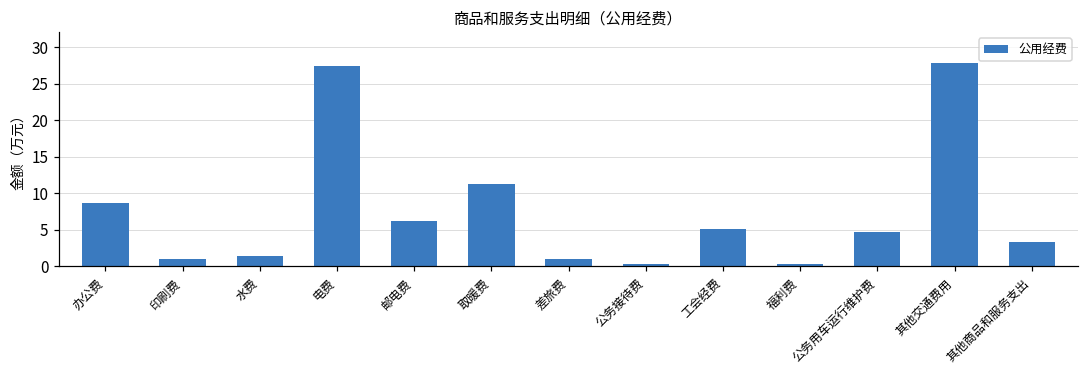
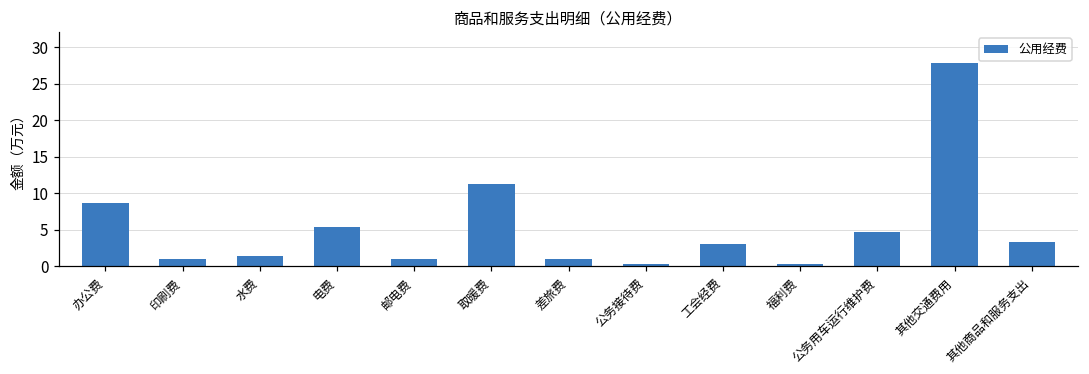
  {
    "办公费": 9,
    "印刷费": 1,
    "水费": 1,
-   "电费": 28,
-   "邮电费": 6,
+   "电费": 5,
+   "邮电费": 1,
    "取暖费": 11,
    "差旅费": 1,
-   "工会经费": 5,
+   "工会经费": 3,
    "公务用车运行维护费": 5,
    "其他交通费用": 28,
    "其他商品和服务支出": 3
  }
